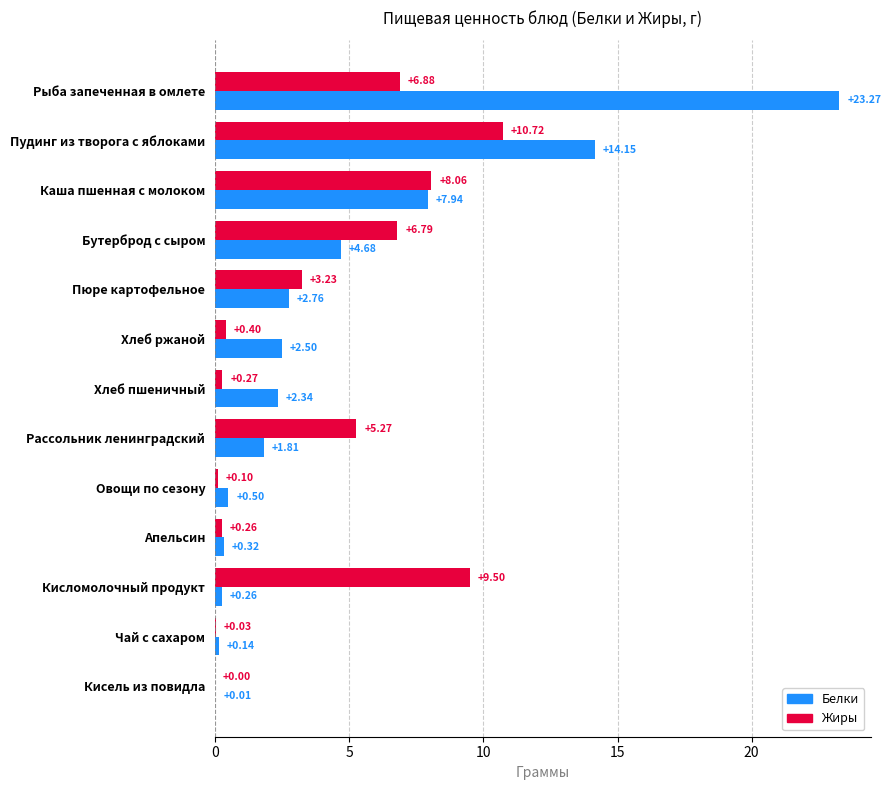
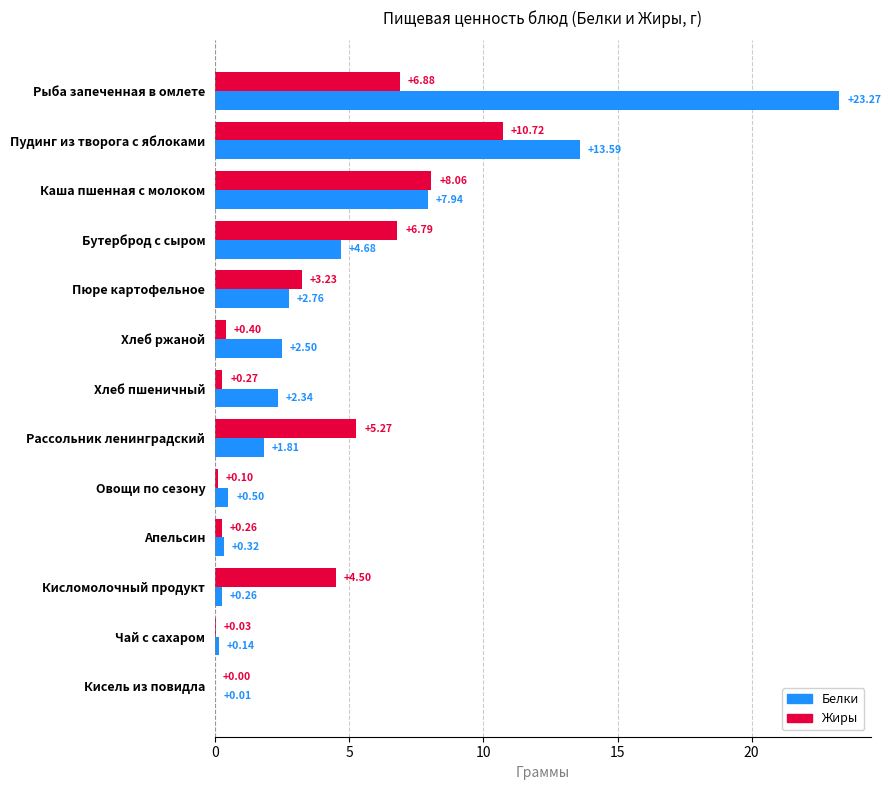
  {
    "Белки": {
      "Рыба запеченная в омлете": "+23.27",
-     "Пудинг из творога с яблоками": "+14.15",
+     "Пудинг из творога с яблоками": "+13.59",
      "Каша пшенная с молоком": "+7.94",
      "Бутерброд с сыром": "+4.68",
      "Пюре картофельное": "+2.76",
      "Хлеб ржаной": "+2.50",
      "Хлеб пшеничный": "+2.34",
      "Рассольник ленинградский": "+1.81",
      "Овощи по сезону": "+0.50",
      "Апельсин": "+0.32",
      "Кисломолочный продукт": "+0.26",
      "Чай с сахаром": "+0.14",
      "Кисель из повидла": "+0.01"
    },
    "Жиры": {
      "Рыба запеченная в омлете": "+6.88",
      "Пудинг из творога с яблоками": "+10.72",
      "Каша пшенная с молоком": "+8.06",
      "Бутерброд с сыром": "+6.79",
      "Пюре картофельное": "+3.23",
      "Хлеб ржаной": "+0.40",
      "Хлеб пшеничный": "+0.27",
      "Рассольник ленинградский": "+5.27",
      "Овощи по сезону": "+0.10",
      "Апельсин": "+0.26",
-     "Кисломолочный продукт": "+9.50",
+     "Кисломолочный продукт": "+4.50",
      "Чай с сахаром": "+0.03",
      "Кисель из повидла": "+0.00"
    }
  }
